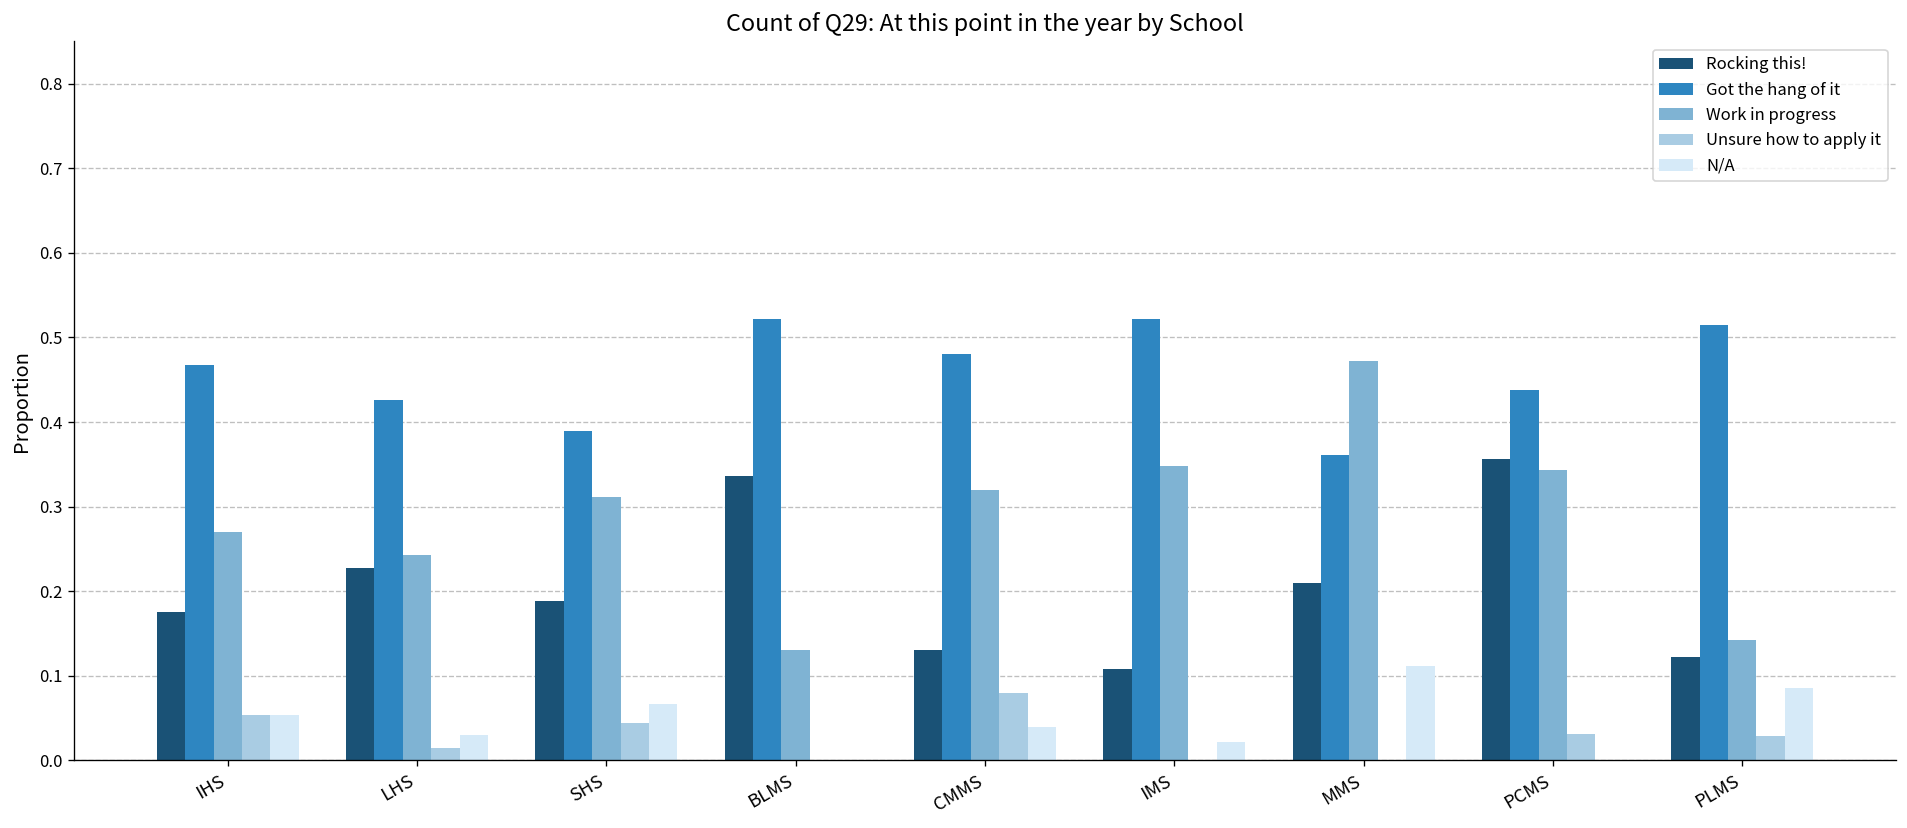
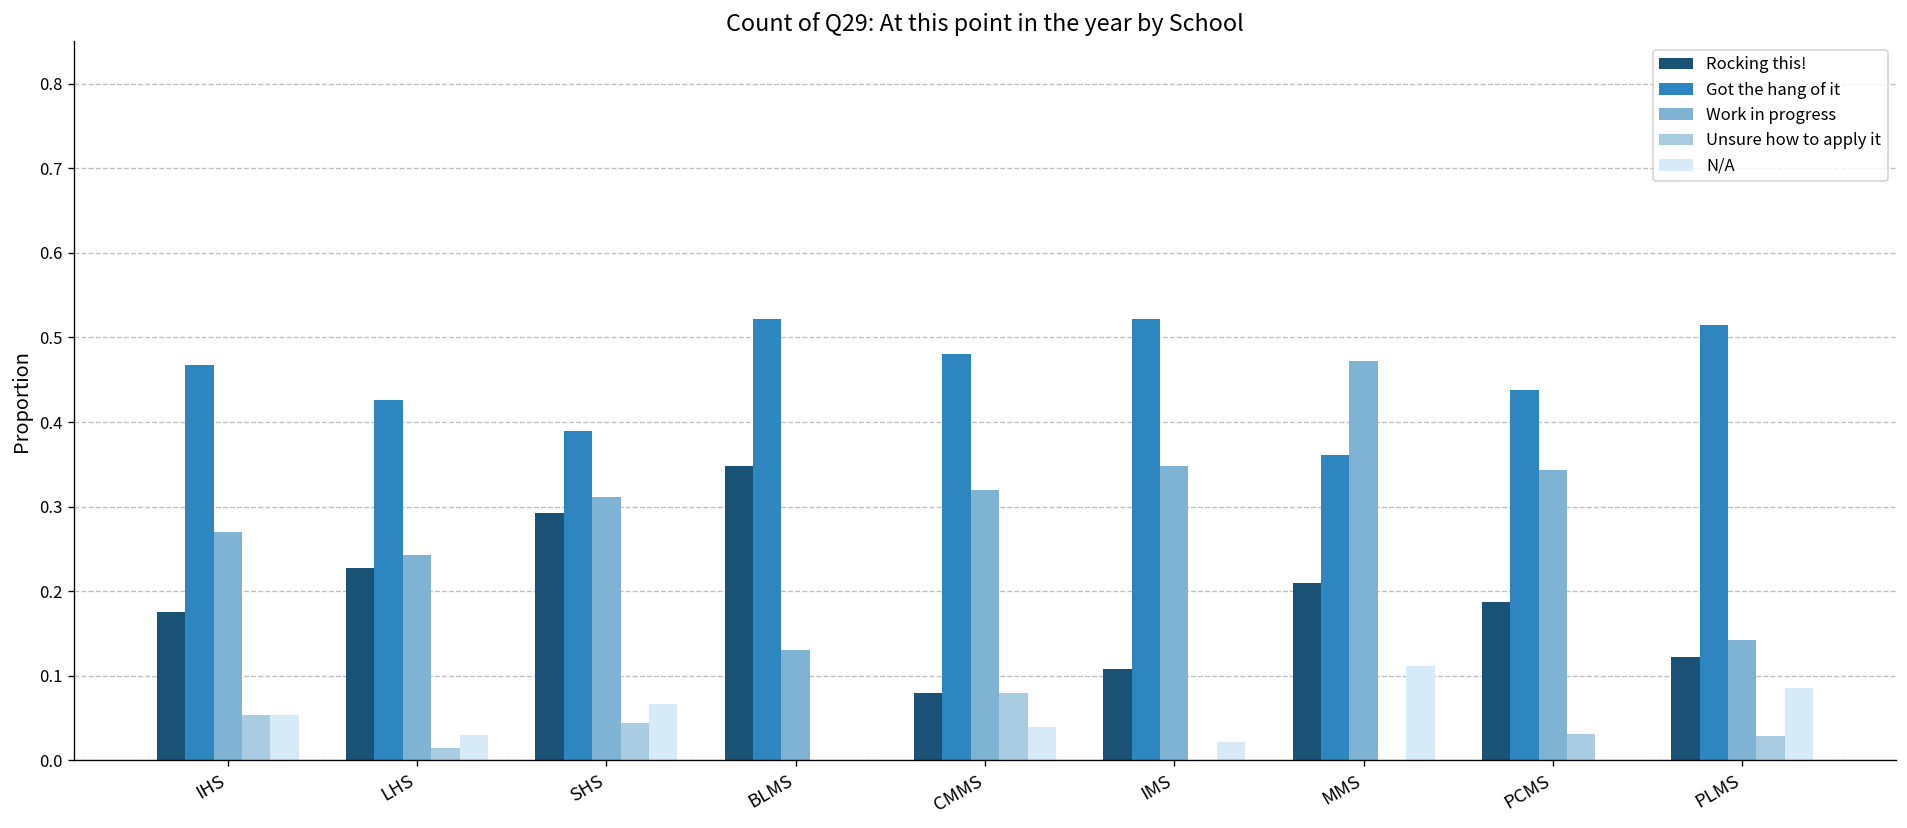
  {
    "Rocking this!": {
      "IHS": 0.18,
      "LHS": 0.23,
-     "SHS": 0.19,
-     "BLMS": 0.34,
-     "CMMS": 0.13,
+     "SHS": 0.29,
+     "BLMS": 0.35,
+     "CMMS": 0.08,
      "IMS": 0.11,
      "MMS": 0.21,
-     "PCMS": 0.36,
+     "PCMS": 0.19,
      "PLMS": 0.12
    },
    "Got the hang of it": {
      "IHS": 0.47,
      "LHS": 0.43,
      "SHS": 0.39,
      "BLMS": 0.52,
      "CMMS": 0.48,
      "IMS": 0.52,
      "MMS": 0.36,
      "PCMS": 0.44,
      "PLMS": 0.51
    }
  }
